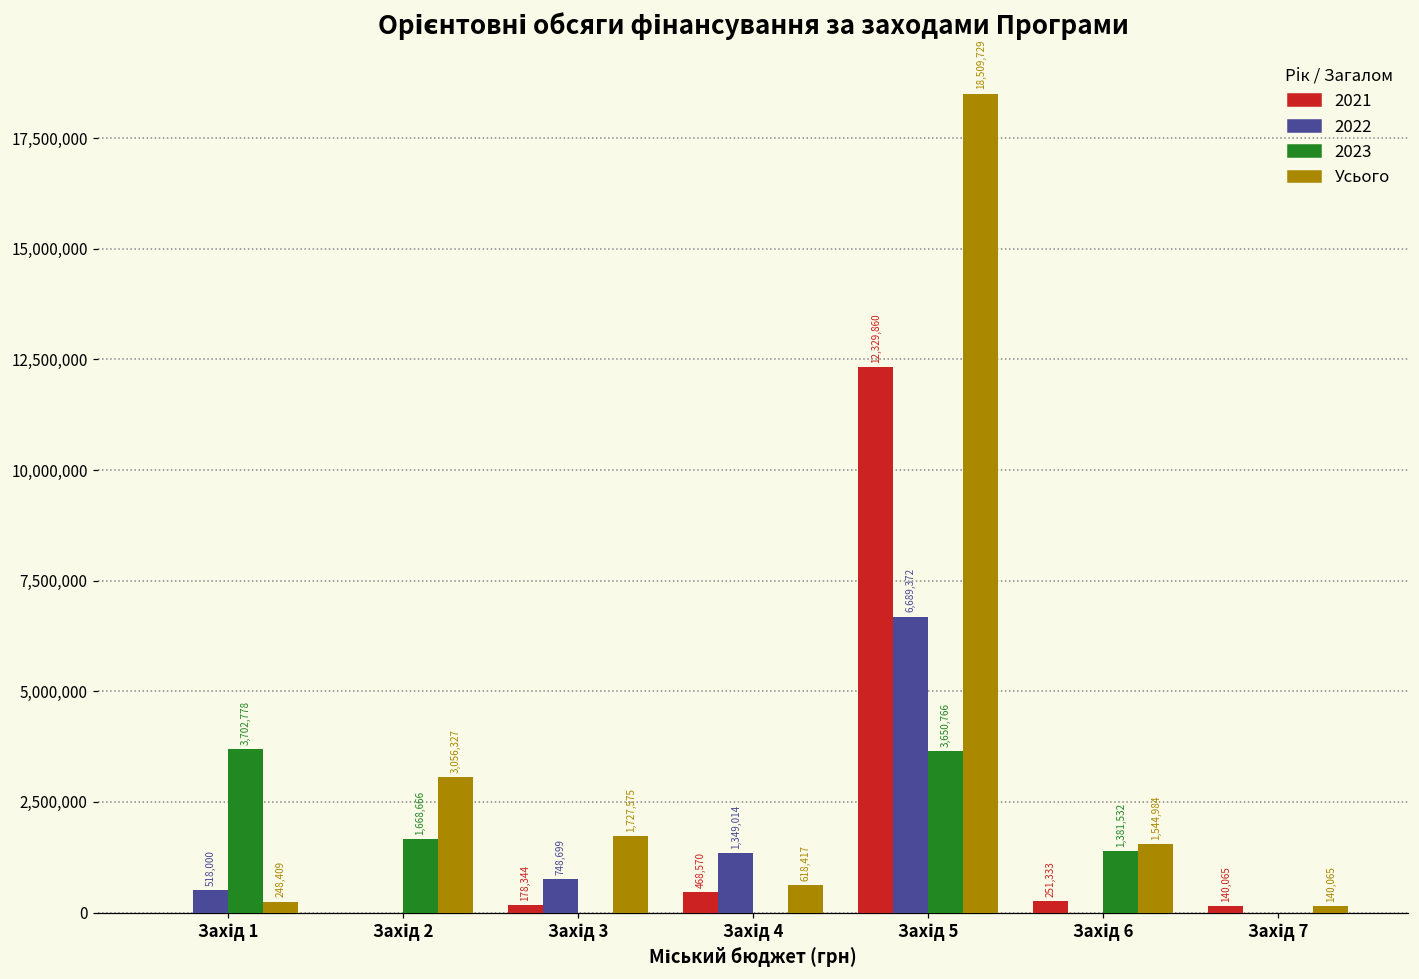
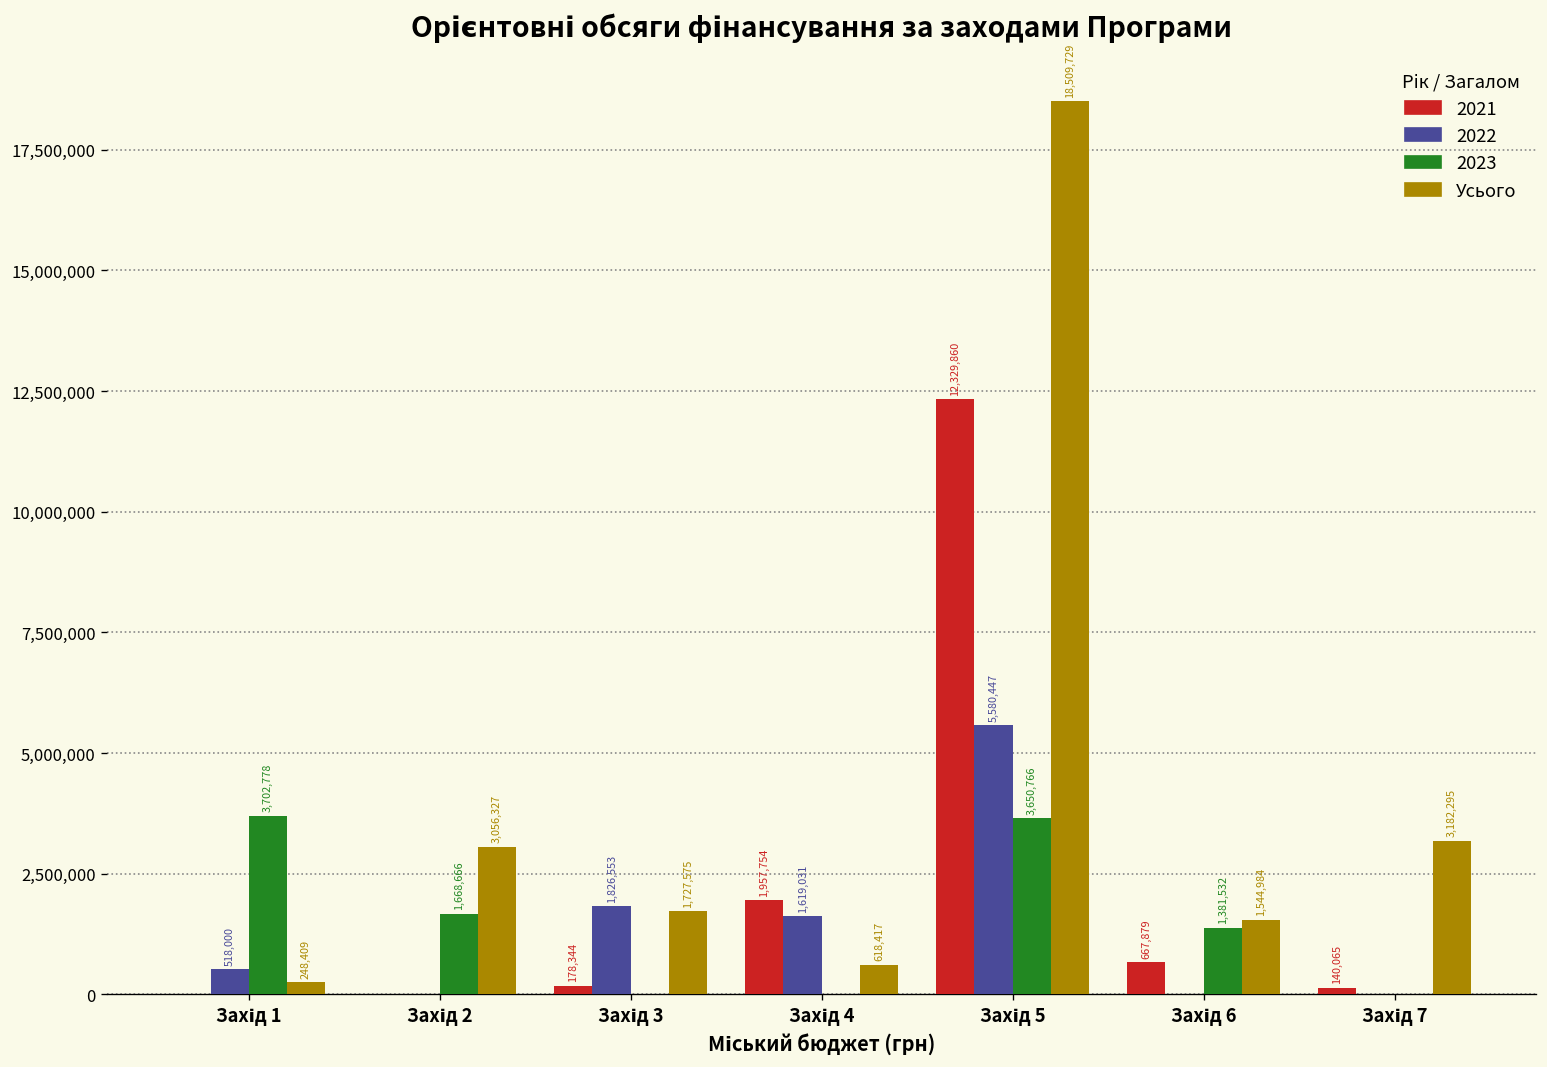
  {
    "2021": {
      "Захід 3": "178,344",
-     "Захід 4": "468,570",
-     "Захід 6": "251,333",
+     "Захід 4": "1,957,754",
+     "Захід 6": "667,879",
      "Захід 7": "140,065"
    },
    "2022": {
      "Захід 1": "518,000",
-     "Захід 3": "748,699",
-     "Захід 4": "1,349,014",
-     "Захід 5": "6,689,372"
+     "Захід 3": "1,826,553",
+     "Захід 4": "1,619,031",
+     "Захід 5": "5,580,447"
    },
    "2023": {
      "Захід 1": "3,702,778",
      "Захід 2": "1,668,666",
      "Захід 5": "3,650,766",
      "Захід 6": "1,381,532"
    },
    "Усього": {
      "Захід 1": "248,409",
      "Захід 2": "3,056,327",
      "Захід 3": "1,727,575",
      "Захід 4": "618,417",
      "Захід 6": "1,544,984",
-     "Захід 7": "140,065"
+     "Захід 7": "3,182,295"
    }
  }
